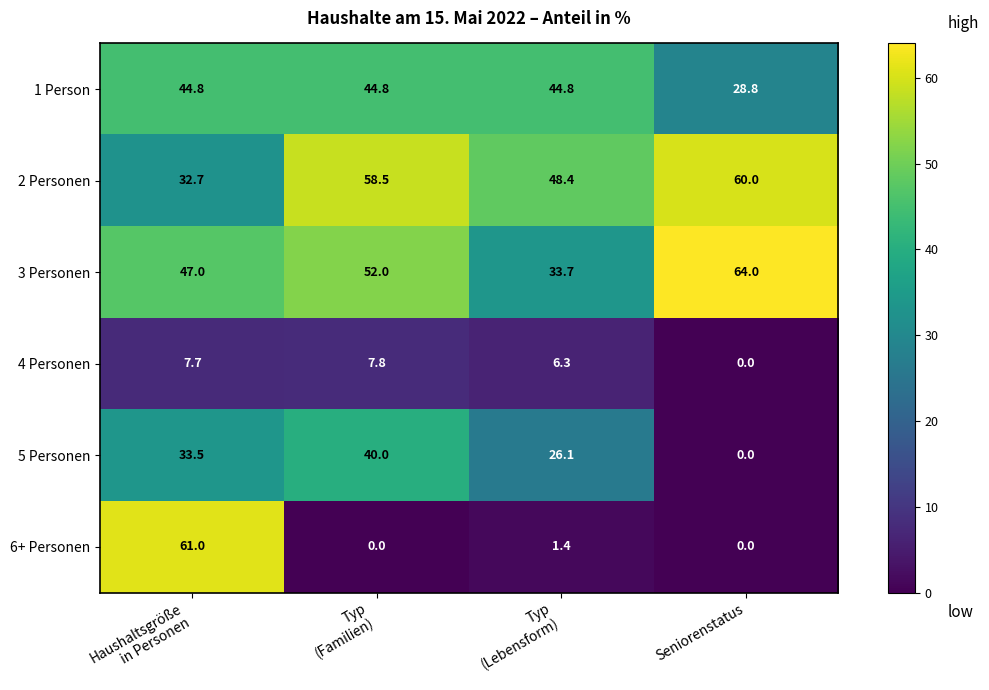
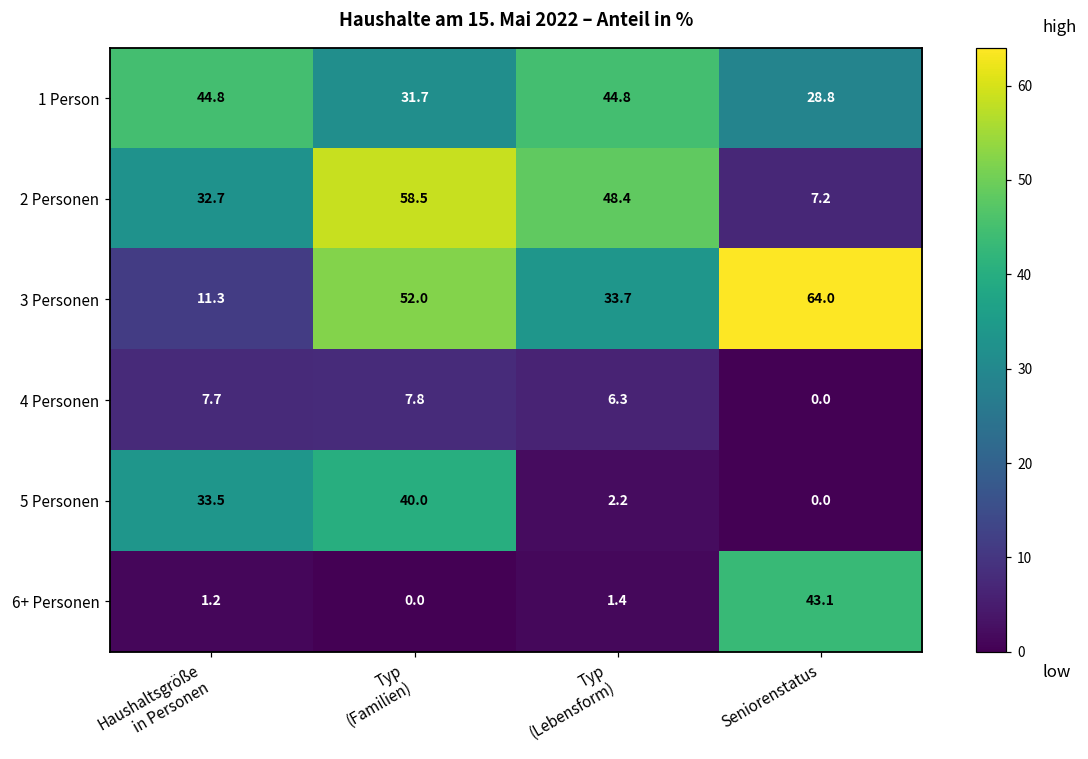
  {
    "1 Person": {
      "Haushaltsgröße in Personen": 44.8,
-     "Typ (Familien)": 44.8,
+     "Typ (Familien)": 31.7,
      "Typ (Lebensform)": 44.8,
      "Seniorenstatus": 28.8
    },
    "2 Personen": {
      "Haushaltsgröße in Personen": 32.7,
      "Typ (Familien)": 58.5,
      "Typ (Lebensform)": 48.4,
-     "Seniorenstatus": 60.0
+     "Seniorenstatus": 7.2
    },
    "3 Personen": {
-     "Haushaltsgröße in Personen": 47.0,
+     "Haushaltsgröße in Personen": 11.3,
      "Typ (Familien)": 52.0,
      "Typ (Lebensform)": 33.7,
      "Seniorenstatus": 64.0
    },
    "4 Personen": {
      "Haushaltsgröße in Personen": 7.7,
      "Typ (Familien)": 7.8,
      "Typ (Lebensform)": 6.3,
      "Seniorenstatus": 0.0
    },
    "5 Personen": {
      "Haushaltsgröße in Personen": 33.5,
      "Typ (Familien)": 40.0,
-     "Typ (Lebensform)": 26.1,
+     "Typ (Lebensform)": 2.2,
      "Seniorenstatus": 0.0
    },
    "6+ Personen": {
-     "Haushaltsgröße in Personen": 61.0,
+     "Haushaltsgröße in Personen": 1.2,
      "Typ (Familien)": 0.0,
      "Typ (Lebensform)": 1.4,
-     "Seniorenstatus": 0.0
+     "Seniorenstatus": 43.1
    }
  }
